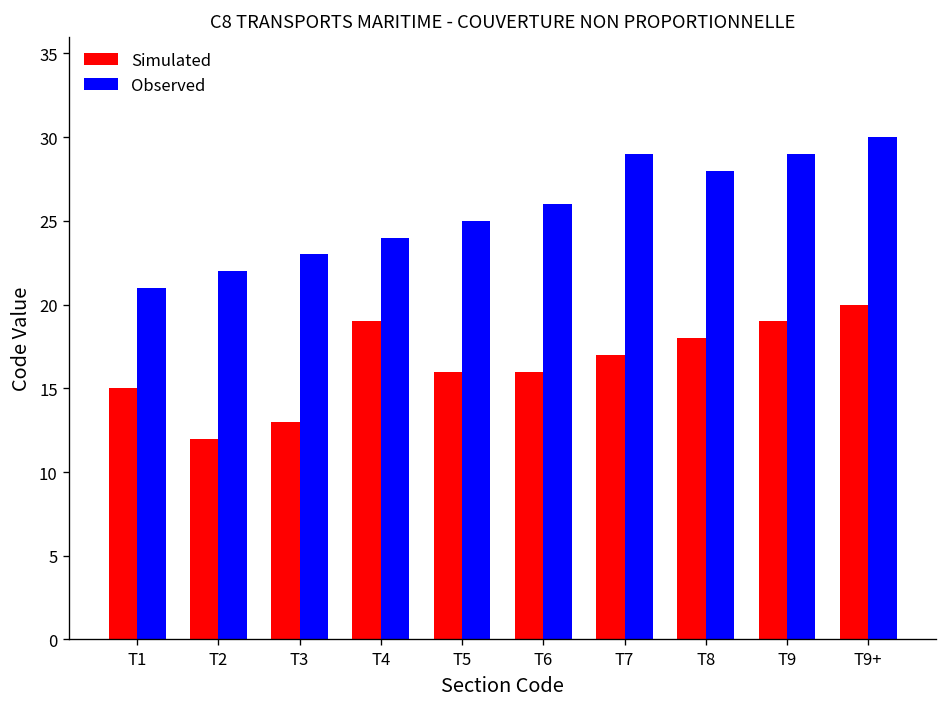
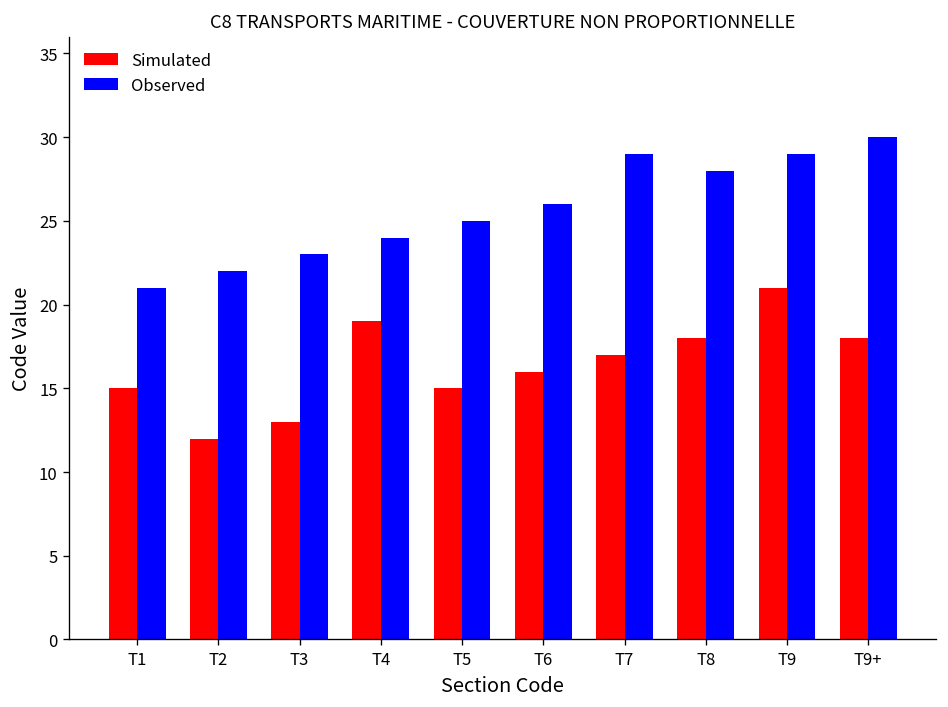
  {
    "Simulated": {
      "T1": 15,
      "T2": 12,
      "T3": 13,
      "T4": 19,
-     "T5": 16,
+     "T5": 15,
      "T6": 16,
      "T7": 17,
      "T8": 18,
-     "T9": 19,
-     "T9+": 20
+     "T9": 21,
+     "T9+": 18
    },
    "Observed": {
      "T1": 21,
      "T2": 22,
      "T3": 23,
      "T4": 24,
      "T5": 25,
      "T6": 26,
      "T7": 29,
      "T8": 28,
      "T9": 29,
      "T9+": 30
    }
  }
